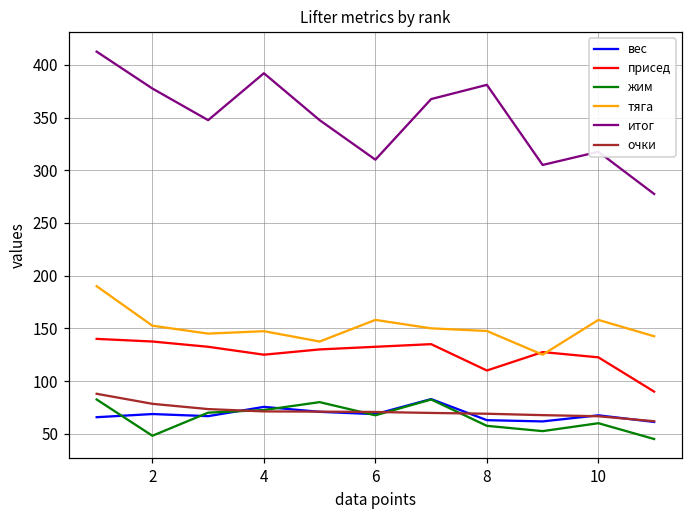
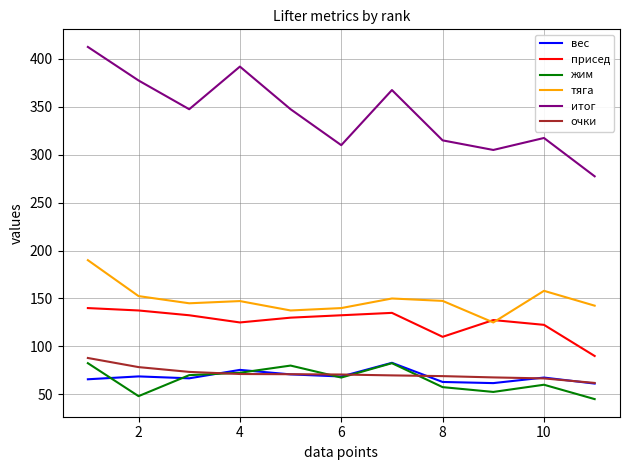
  {
    "вес": {
      "2": 70,
      "4": 80,
      "8": 60
    },
    "присед": {
      "2": 140,
      "4": 130,
      "6": 130,
      "8": 110,
      "10": 120
    },
    "жим": {
      "2": 50,
      "8": 60,
      "10": 60
    },
    "тяга": {
      "2": 150,
      "4": 150,
-     "6": 160,
+     "6": 140,
      "8": 150,
      "10": 160
    },
    "итог": {
      "2": 380,
      "4": 390,
      "6": 310,
-     "8": 380,
+     "8": 320,
      "10": 320
    },
    "очки": {
      "2": 80,
      "8": 70
    }
  }
